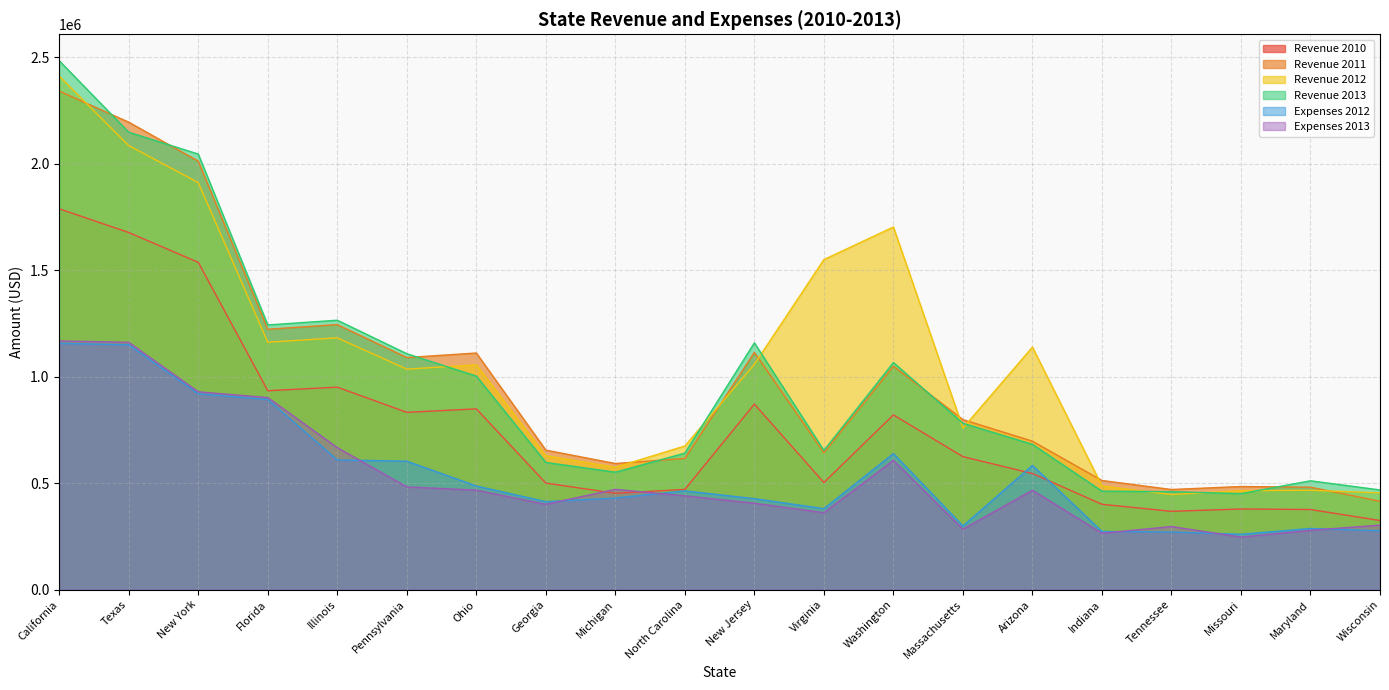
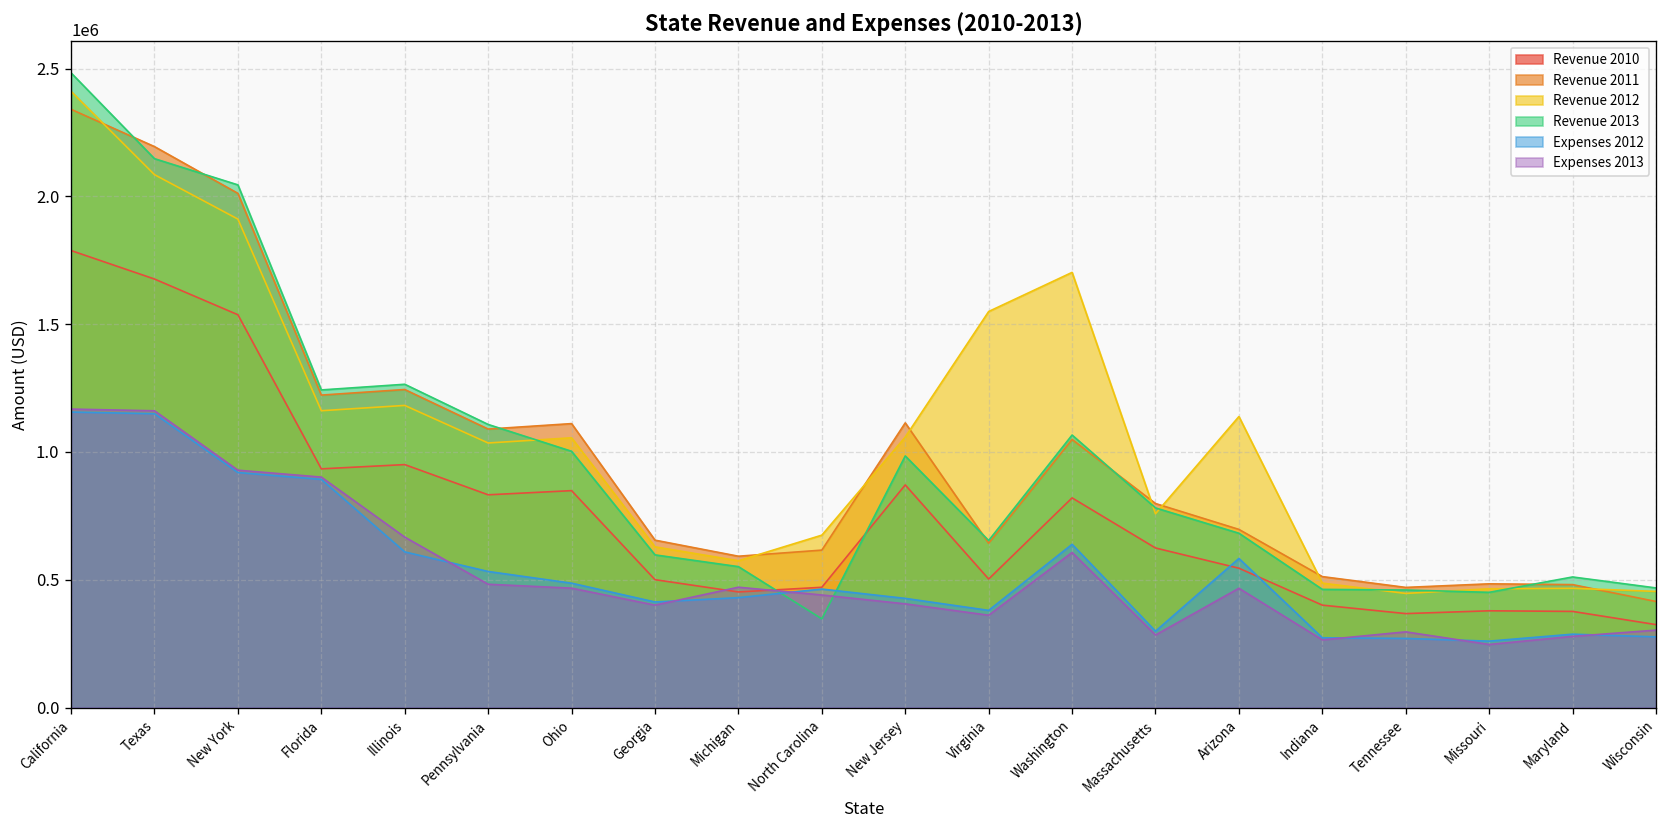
  {
    "Revenue 2012": {
      "California": 2410000,
      "Texas": 2080000,
      "New York": 1910000,
      "Florida": 1160000,
      "Illinois": 1180000,
      "Pennsylvania": 1040000,
      "Ohio": 1060000,
      "Georgia": 630000,
      "Michigan": 570000,
      "North Carolina": 670000,
      "New Jersey": 1060000,
      "Virginia": 1550000,
      "Washington": 1700000,
      "Massachusetts": 760000,
      "Arizona": 1140000,
      "Indiana": 490000,
      "Tennessee": 450000,
      "Missouri": 460000,
      "Maryland": 470000,
      "Wisconsin": 450000
    },
    "Revenue 2013": {
      "California": 2480000,
      "Texas": 2150000,
      "New York": 2040000,
      "Florida": 1240000,
      "Illinois": 1260000,
      "Pennsylvania": 1110000,
      "Ohio": 1000000,
      "Georgia": 600000,
      "Michigan": 550000,
-     "North Carolina": 640000,
-     "New Jersey": 1160000,
+     "North Carolina": 350000,
+     "New Jersey": 980000,
      "Washington": 1070000,
      "Massachusetts": 780000,
      "Arizona": 680000,
      "Indiana": 460000,
      "Missouri": 450000,
      "Maryland": 510000,
      "Wisconsin": 470000
    },
    "Expenses 2012": {
      "Illinois": 610000,
-     "Pennsylvania": 600000,
+     "Pennsylvania": 530000,
      "Ohio": 490000,
      "Georgia": 410000,
      "Michigan": 430000,
      "New Jersey": 430000,
      "Virginia": 380000,
      "Washington": 640000,
      "Massachusetts": 300000,
      "Arizona": 580000,
      "Tennessee": 270000,
      "Missouri": 260000,
      "Wisconsin": 280000
    },
    "Expenses 2013": {
      "Illinois": 670000,
      "Pennsylvania": 480000,
      "Ohio": 470000,
      "Georgia": 400000,
      "Michigan": 470000,
      "North Carolina": 440000,
      "New Jersey": 410000,
      "Virginia": 360000,
      "Washington": 610000,
      "Massachusetts": 280000,
      "Arizona": 470000,
      "Tennessee": 300000,
      "Missouri": 250000,
      "Wisconsin": 300000
    }
  }
